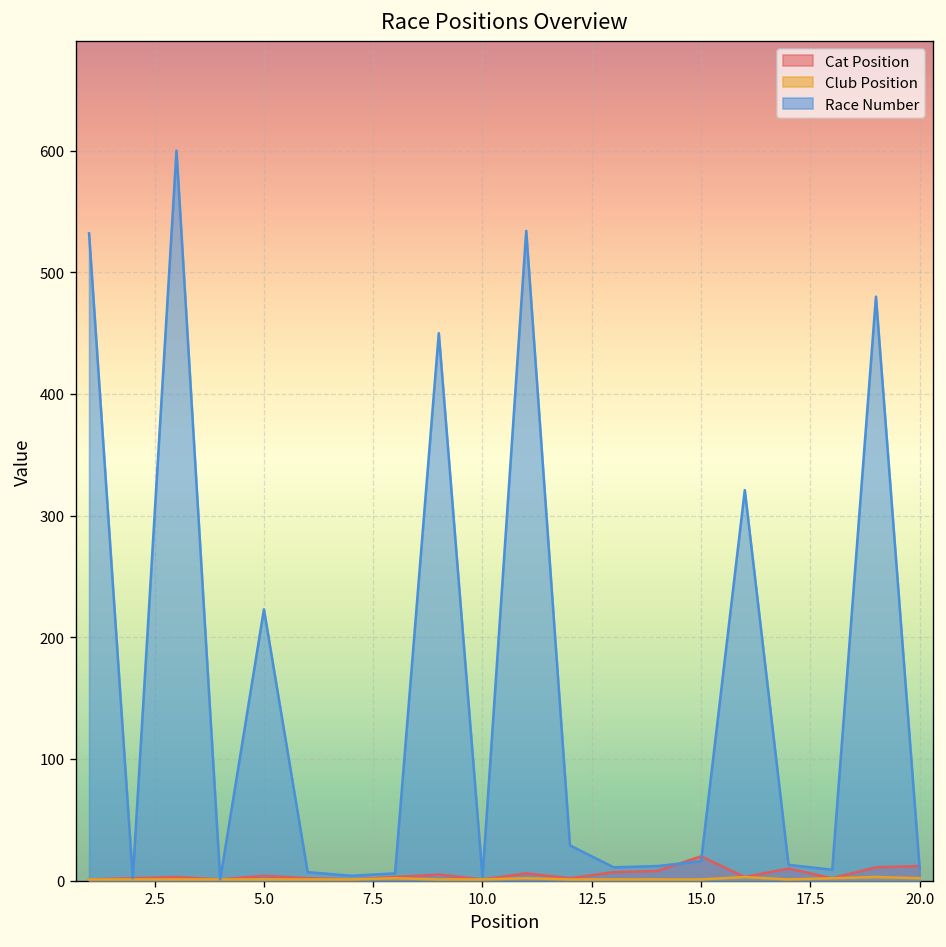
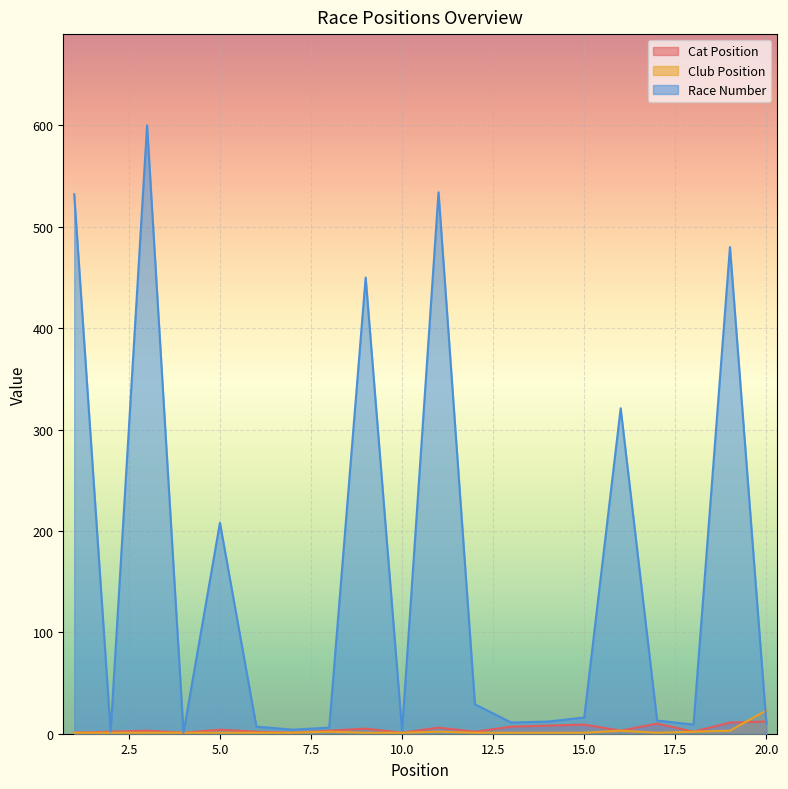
  {
    "Cat Position": {
      "5.0": 4,
-     "15.0": 20
+     "15.0": 9
    },
    "Club Position": {
      "5.0": 1,
      "15.0": 1,
-     "20.0": 2
+     "20.0": 23
    },
    "Race Number": {
-     "5.0": 223,
+     "5.0": 208,
      "15.0": 16
    }
  }
